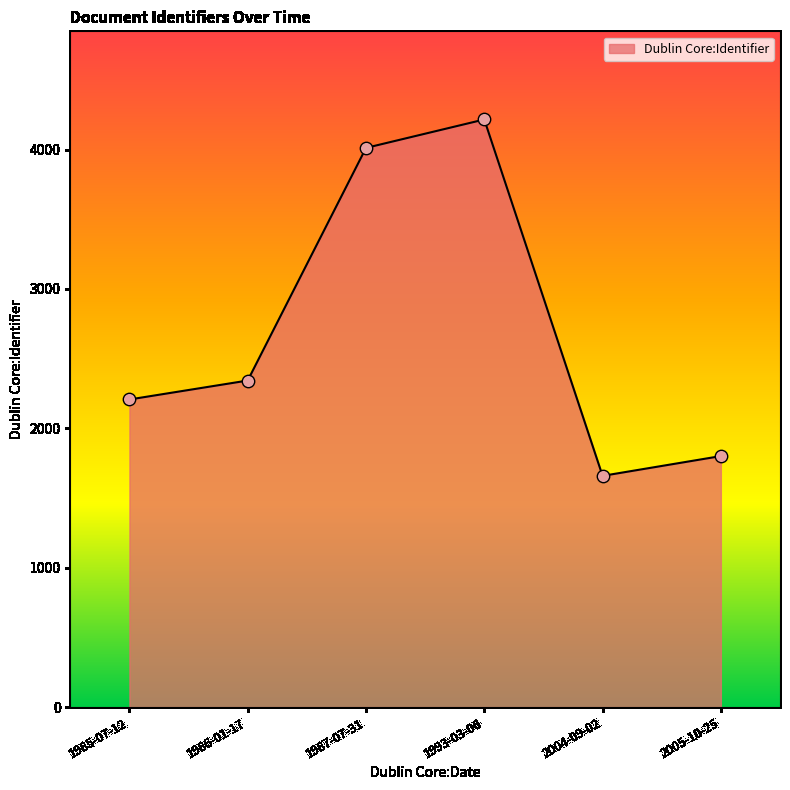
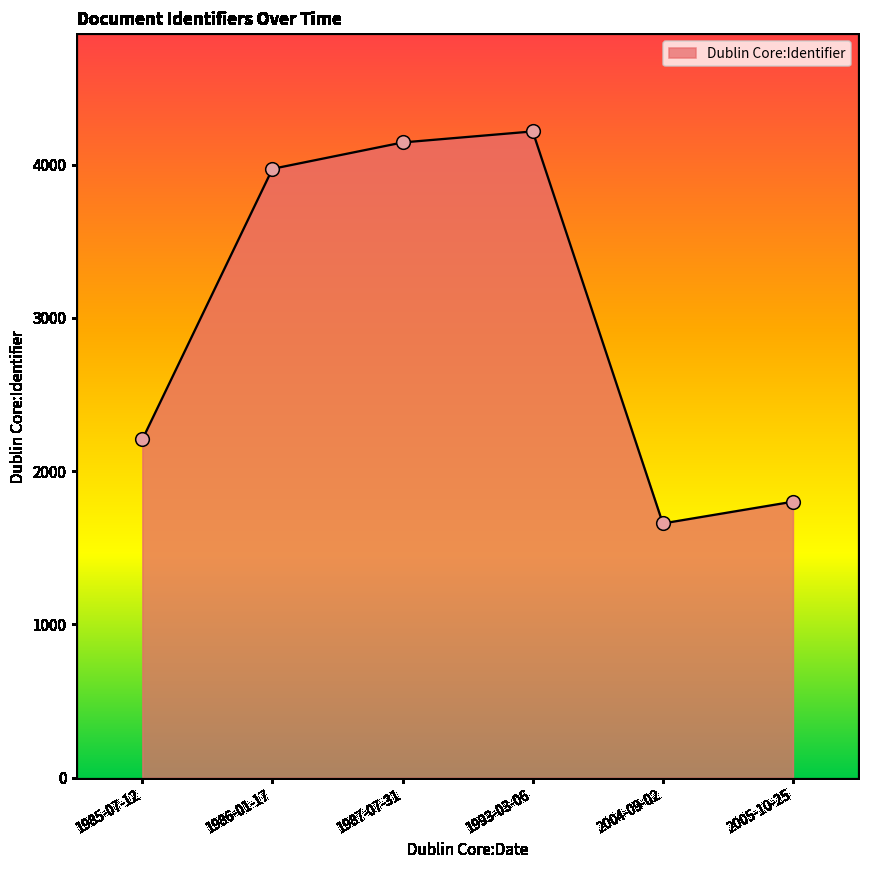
  {
    "1985-07-12": 2210,
-   "1986-01-17": 2340,
-   "1987-07-31": 4010,
+   "1986-01-17": 3970,
+   "1987-07-31": 4140,
    "1993-03-06": 4220,
    "2004-09-02": 1660,
    "2005-10-25": 1800
  }
